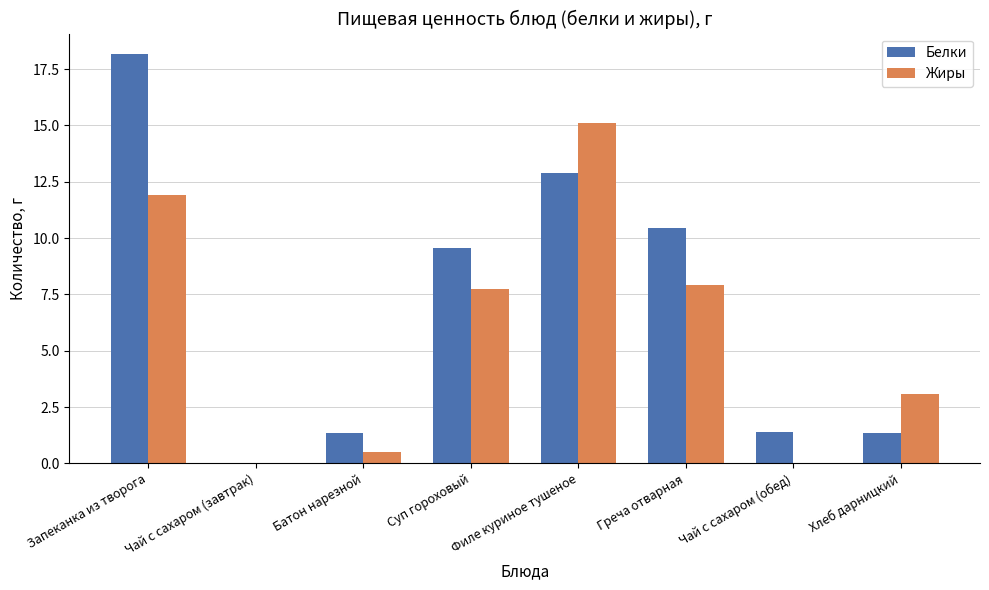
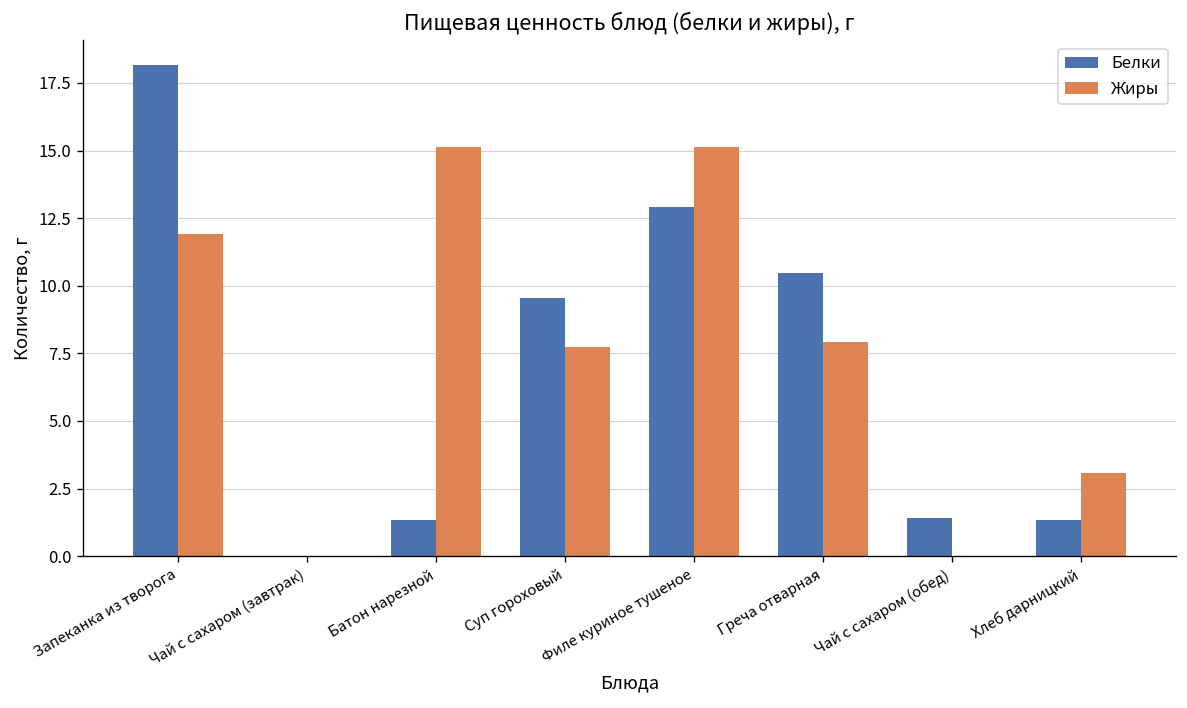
  {
    "Белки": {
      "Запеканка из творога": 18.2,
      "Батон нарезной": 1.4,
      "Суп гороховый": 9.6,
      "Филе куриное тушеное": 12.9,
      "Греча отварная": 10.5,
      "Чай с сахаром (обед)": 1.4,
      "Хлеб дарницкий": 1.3
    },
    "Жиры": {
      "Запеканка из творога": 11.9,
-     "Батон нарезной": 0.5,
+     "Батон нарезной": 15.1,
      "Суп гороховый": 7.7,
      "Филе куриное тушеное": 15.1,
      "Греча отварная": 7.9,
      "Хлеб дарницкий": 3.1
    }
  }
